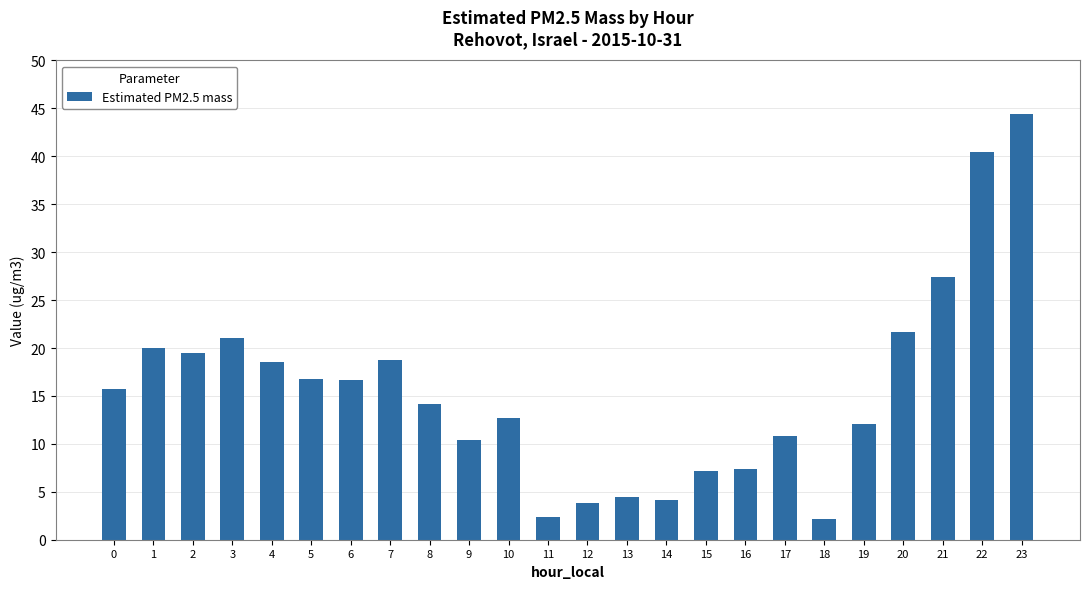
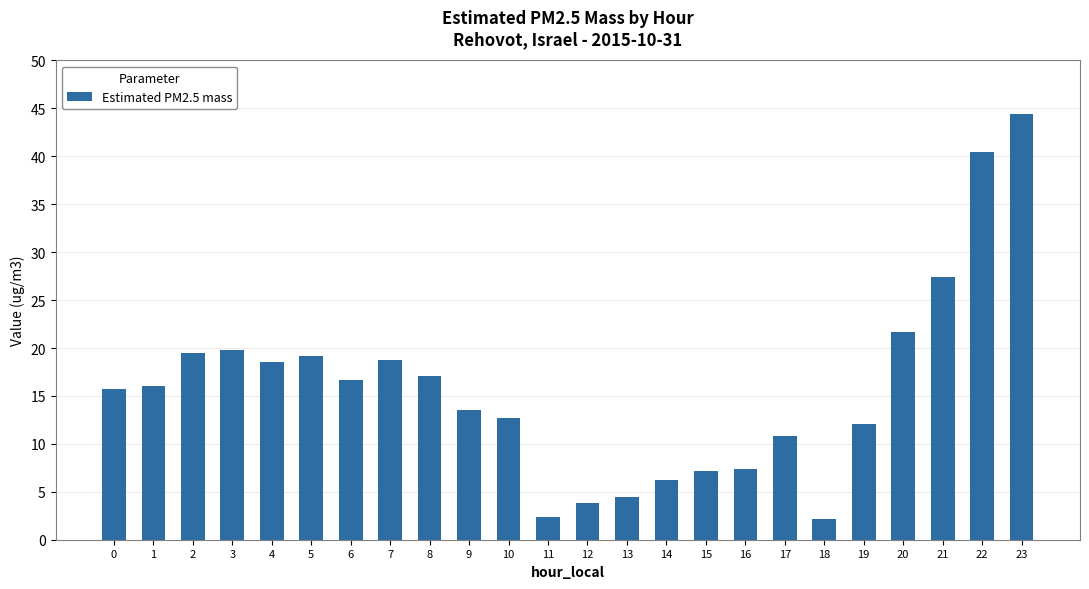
  {
    "0": 16,
-   "1": 20,
+   "1": 16,
    "2": 20,
-   "3": 21,
+   "3": 20,
    "4": 19,
-   "5": 17,
+   "5": 19,
    "6": 17,
    "7": 19,
-   "8": 14,
-   "9": 10,
+   "8": 17,
+   "9": 14,
    "10": 13,
    "11": 2,
    "12": 4,
    "13": 5,
-   "14": 4,
+   "14": 6,
    "15": 7,
    "16": 7,
    "17": 11,
    "18": 2,
    "19": 12,
    "20": 22,
    "21": 27,
    "22": 41,
    "23": 44
  }
